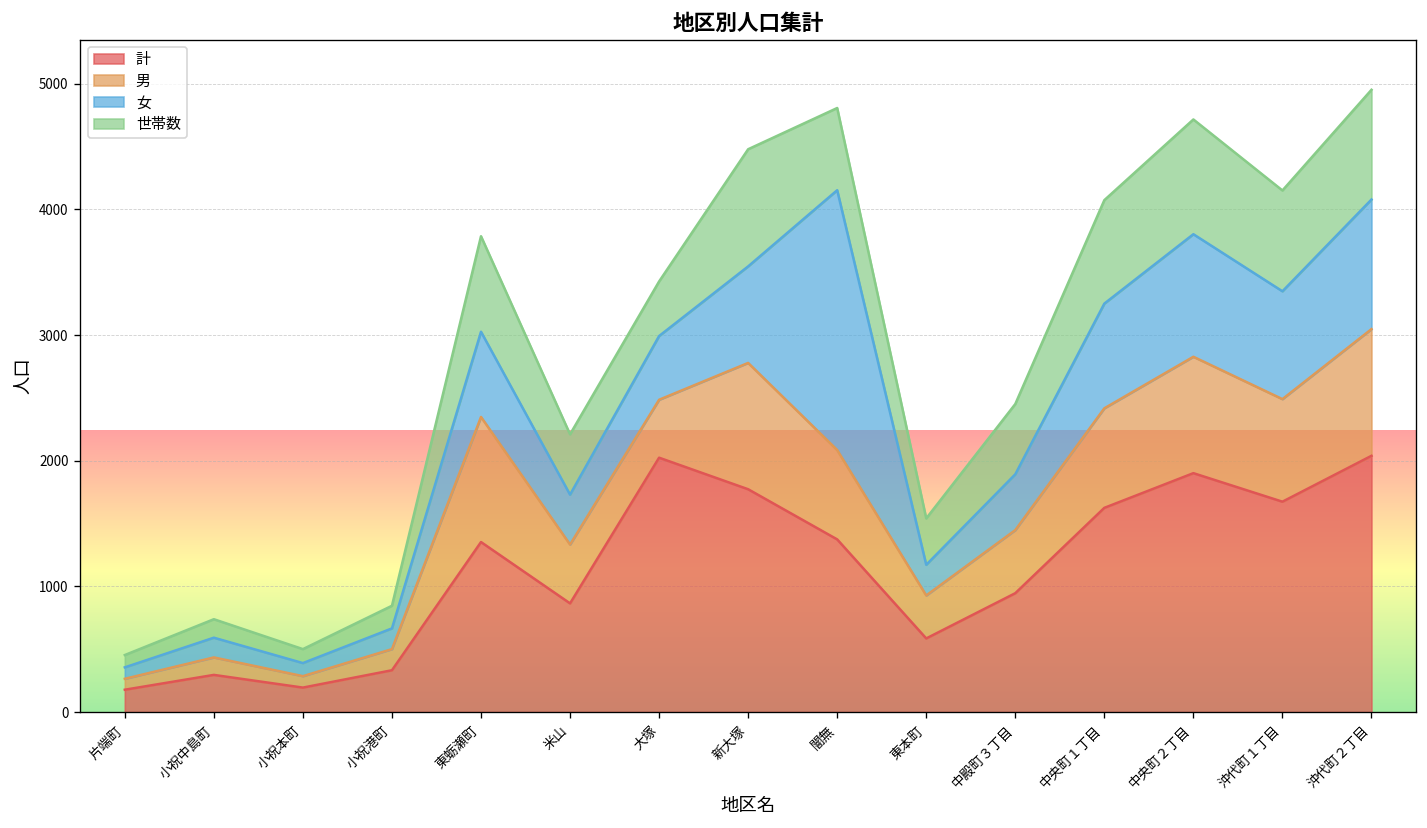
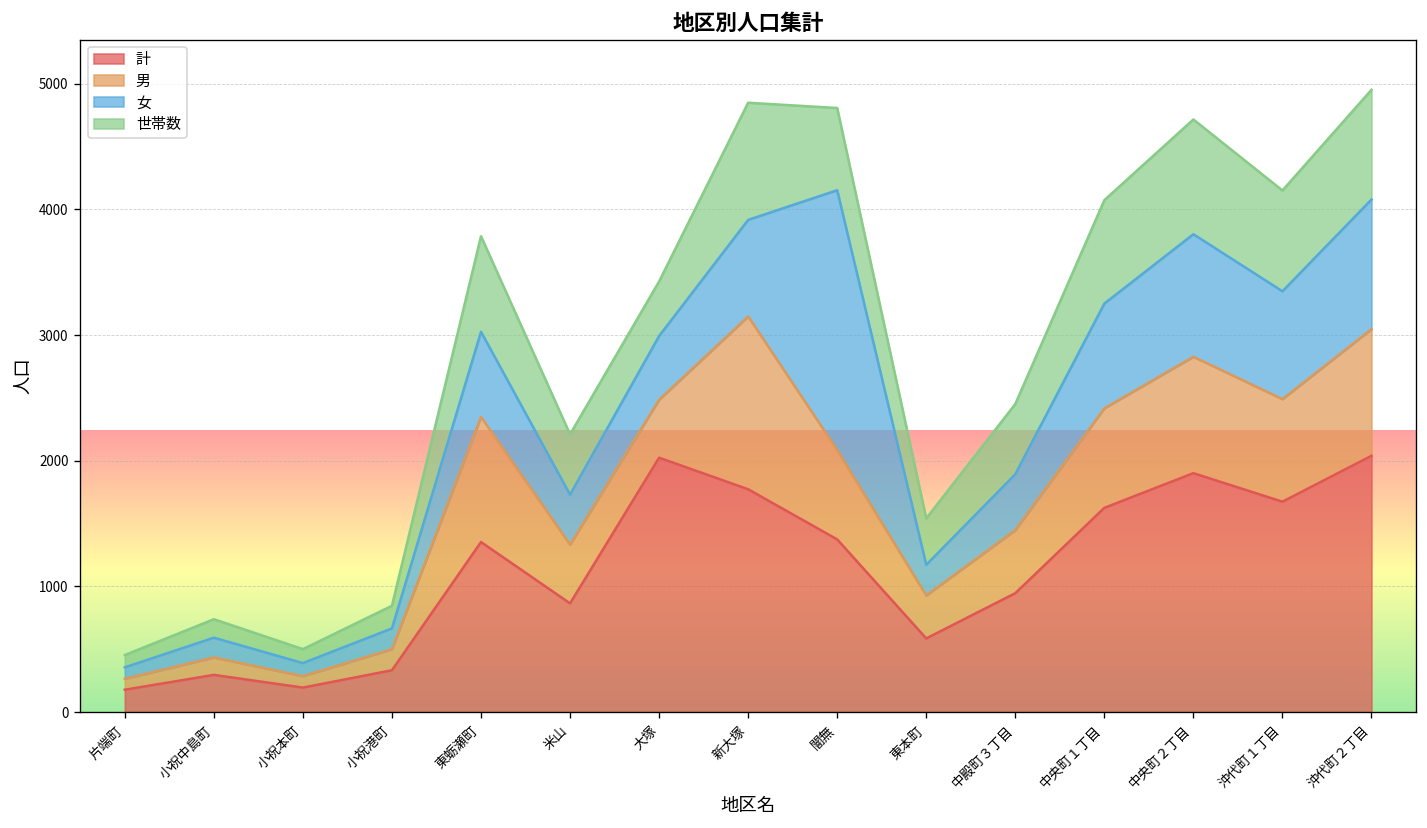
  {
    "計": {
      "片端町": 180,
      "小祝中島町": 300,
      "小祝本町": 200,
      "小祝港町": 330,
      "東蛎瀬町": 1350,
      "米山": 870,
      "大塚": 2020,
      "新大塚": 1770,
      "闇無": 1370,
      "東本町": 590,
      "中殿町３丁目": 950,
      "中央町１丁目": 1630,
      "中央町２丁目": 1900,
      "沖代町１丁目": 1670,
      "沖代町２丁目": 2040
    },
    "男": {
      "片端町": 90,
      "小祝中島町": 140,
      "小祝本町": 90,
      "小祝港町": 170,
      "東蛎瀬町": 1000,
      "米山": 470,
      "大塚": 460,
-     "新大塚": 1010,
+     "新大塚": 1380,
      "闇無": 710,
      "東本町": 340,
      "中殿町３丁目": 500,
      "中央町１丁目": 790,
      "中央町２丁目": 930,
      "沖代町１丁目": 820,
      "沖代町２丁目": 1010
    },
    "女": {
      "片端町": 90,
      "小祝中島町": 160,
      "小祝本町": 100,
      "小祝港町": 170,
      "東蛎瀬町": 680,
      "米山": 400,
      "大塚": 510,
      "新大塚": 770,
      "闇無": 2070,
      "東本町": 240,
      "中殿町３丁目": 440,
      "中央町１丁目": 830,
      "中央町２丁目": 980,
      "沖代町１丁目": 860,
      "沖代町２丁目": 1030
    },
    "世帯数": {
      "片端町": 100,
      "小祝中島町": 150,
      "小祝本町": 110,
      "小祝港町": 180,
      "東蛎瀬町": 760,
      "米山": 480,
      "大塚": 430,
      "新大塚": 930,
      "闇無": 650,
      "東本町": 370,
      "中殿町３丁目": 560,
      "中央町１丁目": 820,
      "中央町２丁目": 910,
      "沖代町１丁目": 800,
      "沖代町２丁目": 870
    }
  }
